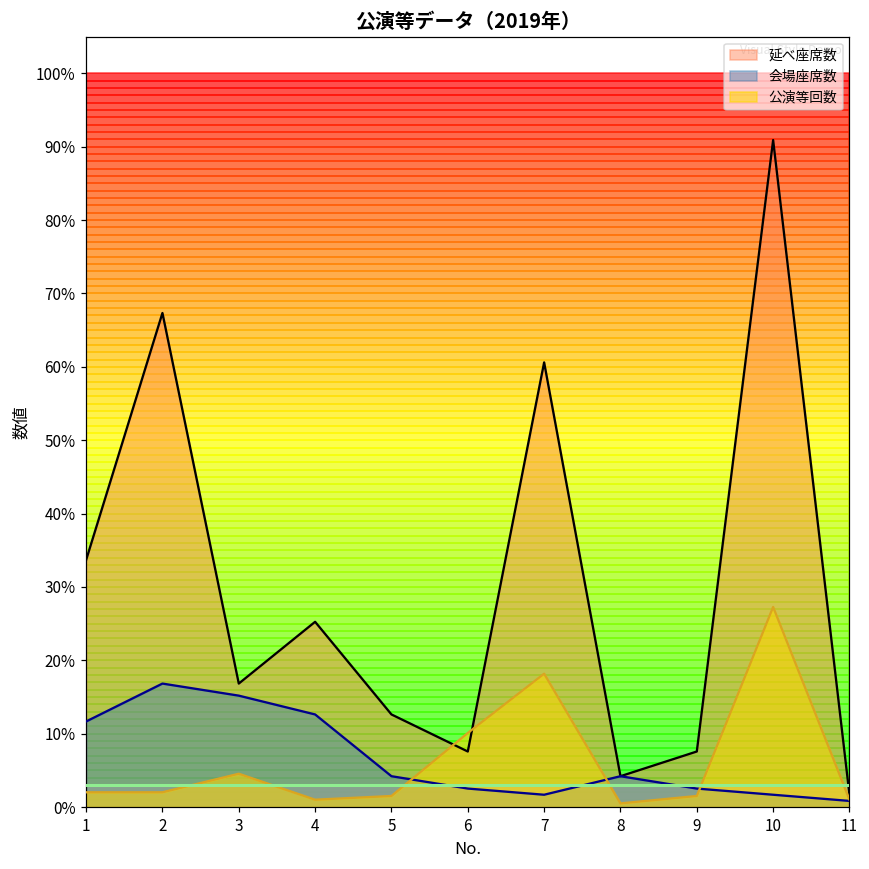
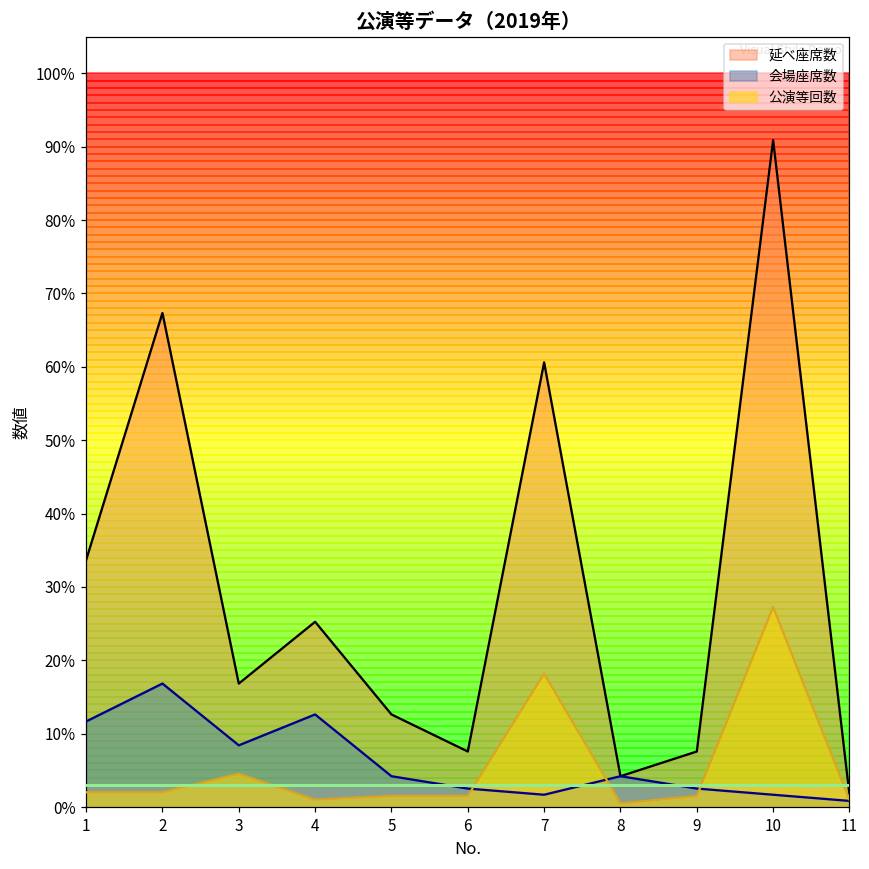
  {
    "延べ座席数": {
      "1": "34%",
      "2": "67%",
      "3": "17%",
      "4": "25%",
      "5": "13%",
      "6": "8%",
      "7": "61%",
      "9": "8%",
      "10": "91%",
      "11": "2%"
    },
    "会場座席数": {
      "1": "12%",
      "2": "17%",
-     "3": "15%",
+     "3": "8%",
      "4": "13%",
      "5": "4%",
      "6": "3%",
      "7": "2%",
      "9": "3%",
      "10": "2%"
    },
    "公演等回数": {
      "1": "2%",
      "2": "2%",
      "3": "5%",
      "4": "1%",
      "5": "2%",
-     "6": "10%",
+     "6": "2%",
      "7": "18%",
      "8": "1%",
      "9": "2%",
      "10": "27%"
    }
  }
